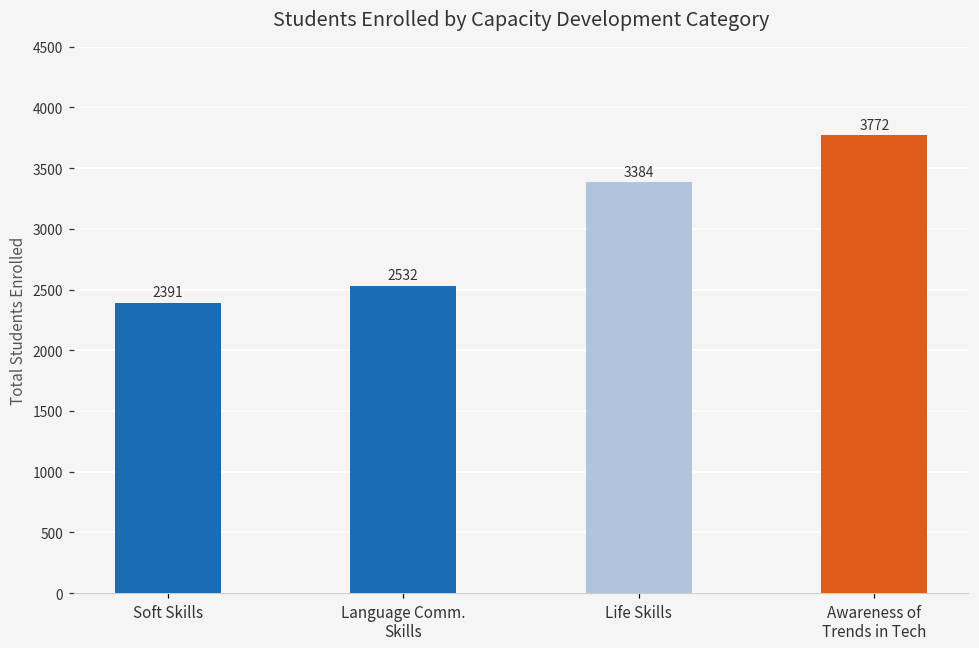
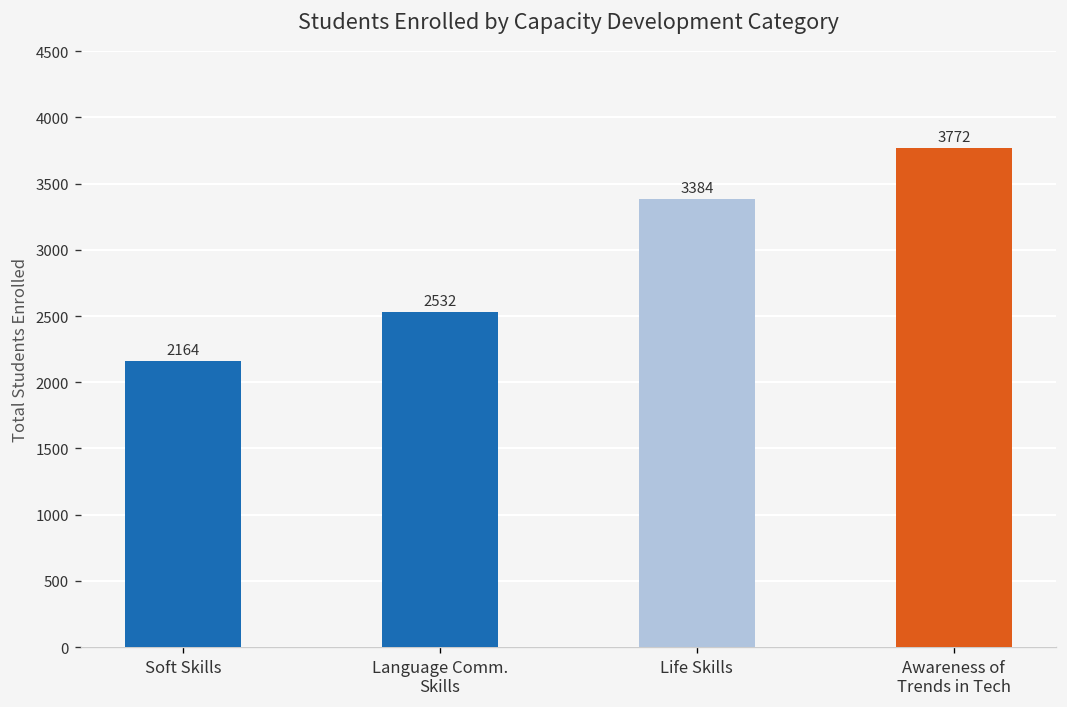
  {
-   "Soft Skills": 2391,
+   "Soft Skills": 2164,
    "Language Comm. Skills": 2532,
    "Life Skills": 3384,
    "Awareness of Trends in Tech": 3772
  }
